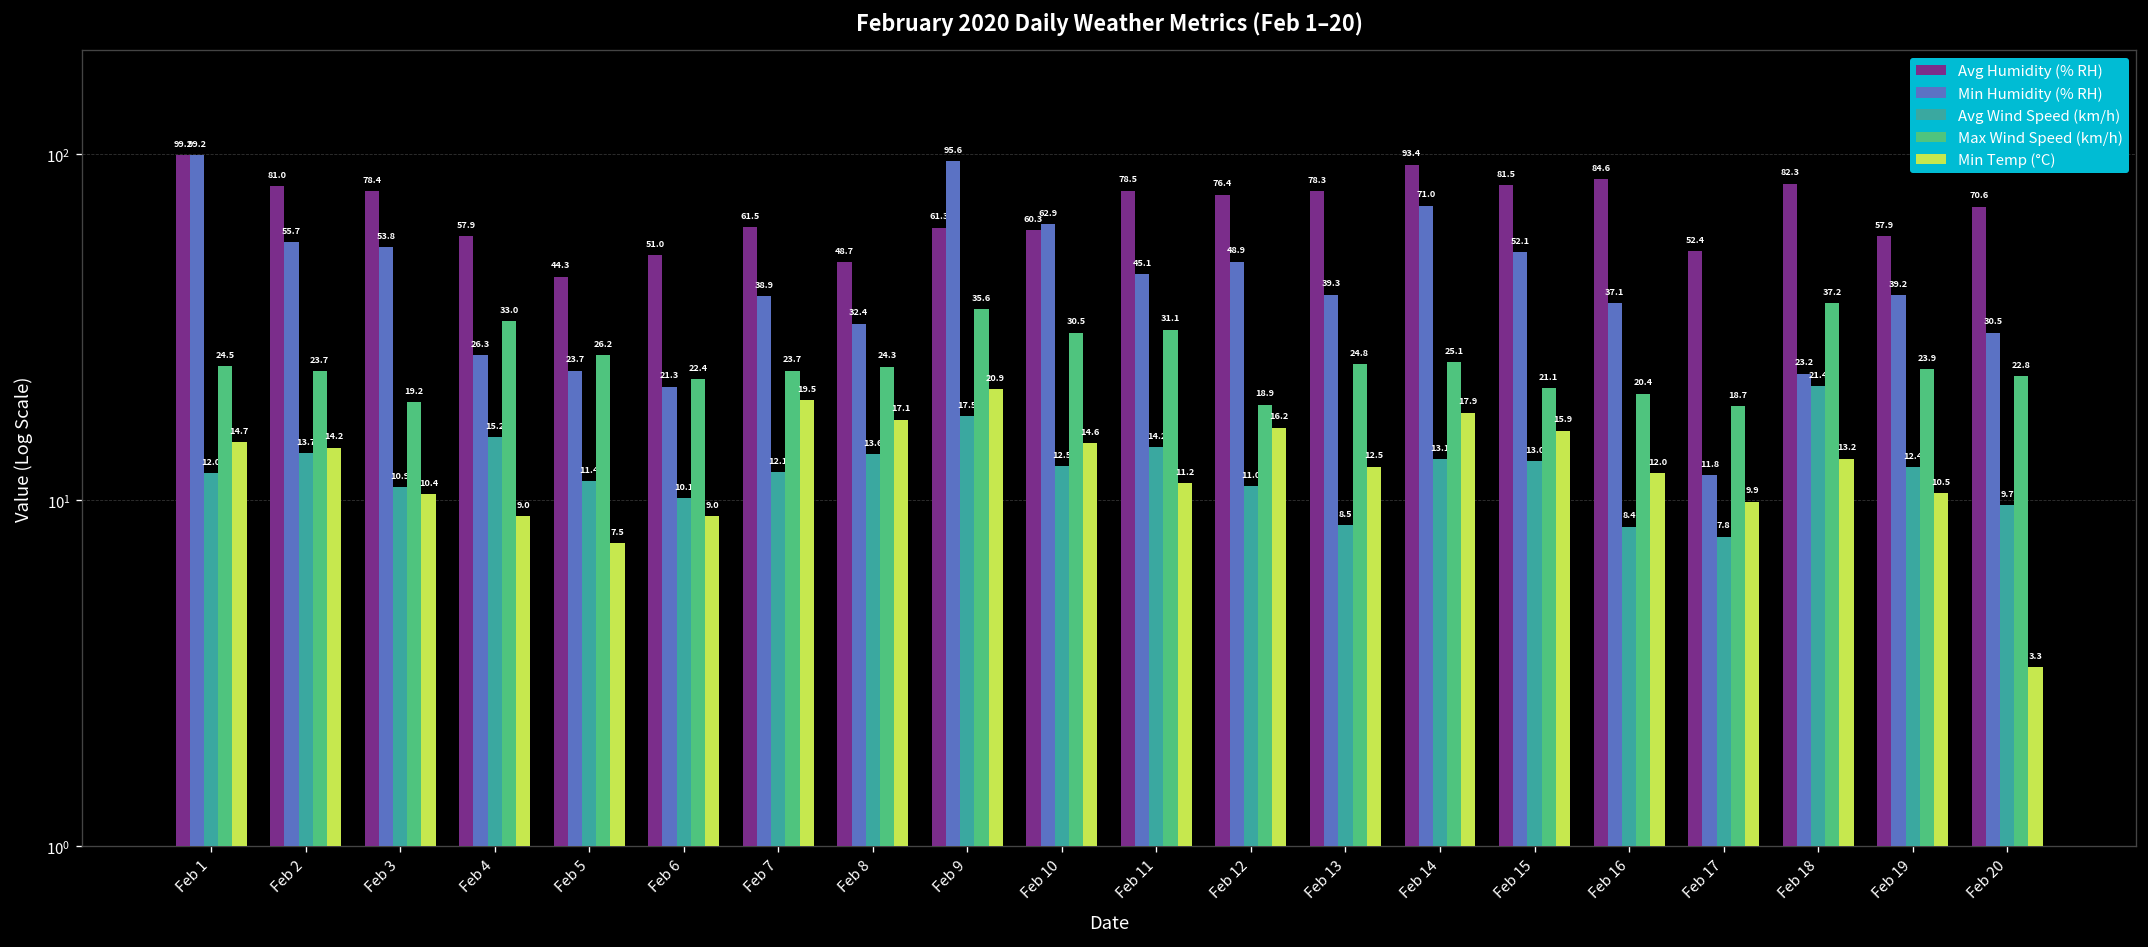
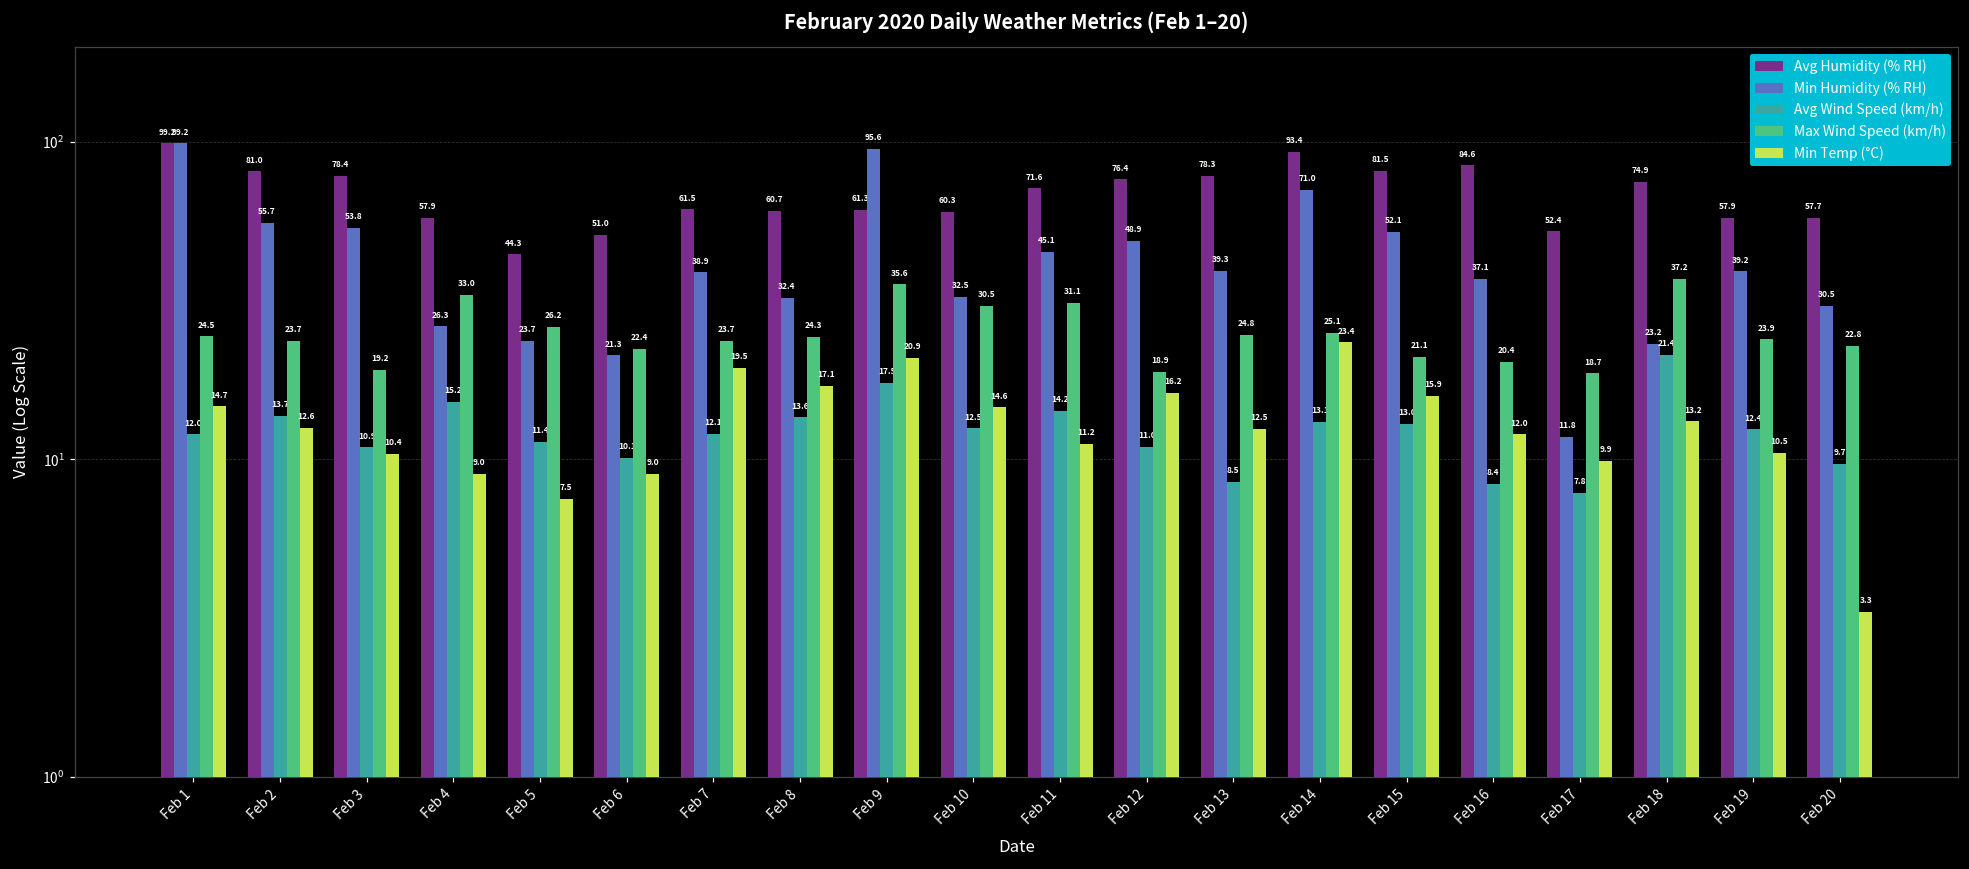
  {
    "Avg Humidity (% RH)": {
      "Feb 2": 81.0,
      "Feb 3": 78.4,
      "Feb 4": 57.9,
      "Feb 5": 44.3,
      "Feb 6": 51.0,
      "Feb 7": 61.5,
-     "Feb 8": 48.7,
+     "Feb 8": 60.7,
      "Feb 9": 61.3,
      "Feb 10": 60.3,
-     "Feb 11": 78.5,
+     "Feb 11": 71.6,
      "Feb 12": 76.4,
      "Feb 13": 78.3,
      "Feb 14": 93.4,
      "Feb 15": 81.5,
      "Feb 16": 84.6,
      "Feb 17": 52.4,
-     "Feb 18": 82.3,
+     "Feb 18": 74.9,
      "Feb 19": 57.9,
-     "Feb 20": 70.6
+     "Feb 20": 57.7
    },
    "Min Humidity (% RH)": {
      "Feb 2": 55.7,
      "Feb 3": 53.8,
      "Feb 4": 26.3,
      "Feb 5": 23.7,
      "Feb 6": 21.3,
      "Feb 7": 38.9,
      "Feb 8": 32.4,
      "Feb 9": 95.6,
-     "Feb 10": 62.9,
+     "Feb 10": 32.5,
      "Feb 11": 45.1,
      "Feb 12": 48.9,
      "Feb 13": 39.3,
      "Feb 14": 71.0,
      "Feb 15": 52.1,
      "Feb 16": 37.1,
      "Feb 17": 11.8,
      "Feb 18": 23.2,
      "Feb 19": 39.2,
      "Feb 20": 30.5
    },
    "Min Temp (°C)": {
      "Feb 1": 14.7,
-     "Feb 2": 14.2,
+     "Feb 2": 12.6,
      "Feb 3": 10.4,
      "Feb 4": 9.0,
      "Feb 5": 7.5,
      "Feb 6": 9.0,
      "Feb 7": 19.5,
      "Feb 8": 17.1,
      "Feb 9": 20.9,
      "Feb 10": 14.6,
      "Feb 11": 11.2,
      "Feb 12": 16.2,
      "Feb 13": 12.5,
-     "Feb 14": 17.9,
+     "Feb 14": 23.4,
      "Feb 15": 15.9,
      "Feb 16": 12.0,
      "Feb 17": 9.9,
      "Feb 18": 13.2,
      "Feb 19": 10.5,
      "Feb 20": 3.3
    }
  }
